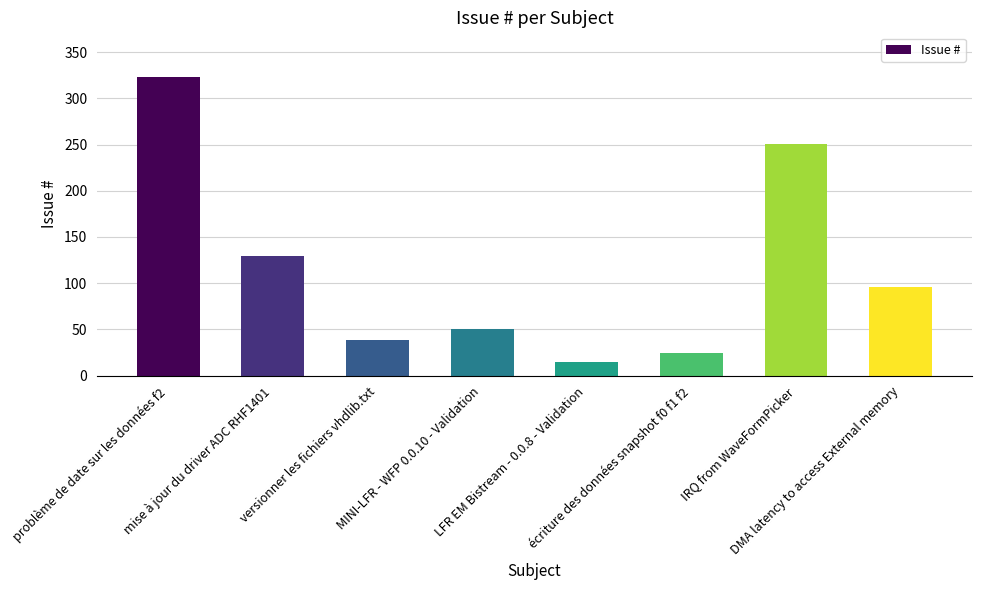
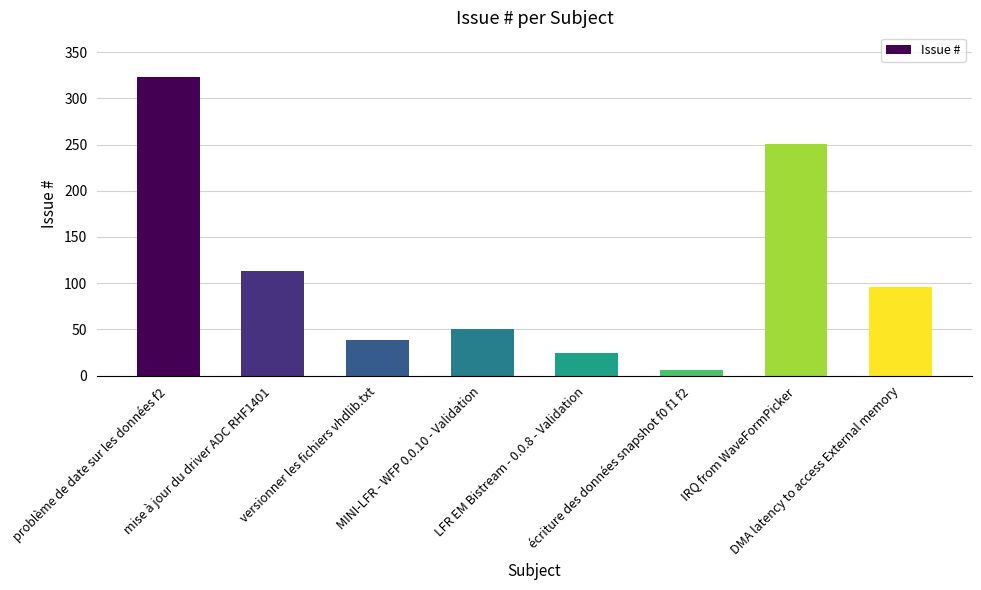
  {
    "problème de date sur les données f2": 320,
-   "mise à jour du driver ADC RHF1401": 130,
+   "mise à jour du driver ADC RHF1401": 110,
    "versionner les fichiers vhdlib.txt": 40,
    "MINI-LFR - WFP 0.0.10 - Validation": 50,
-   "LFR EM Bistream - 0.0.8 - Validation": 20,
-   "écriture des données snapshot f0 f1 f2": 20,
+   "LFR EM Bistream - 0.0.8 - Validation": 30,
+   "écriture des données snapshot f0 f1 f2": 10,
    "IRQ from WaveFormPicker": 250,
    "DMA latency to access External memory": 100
  }
